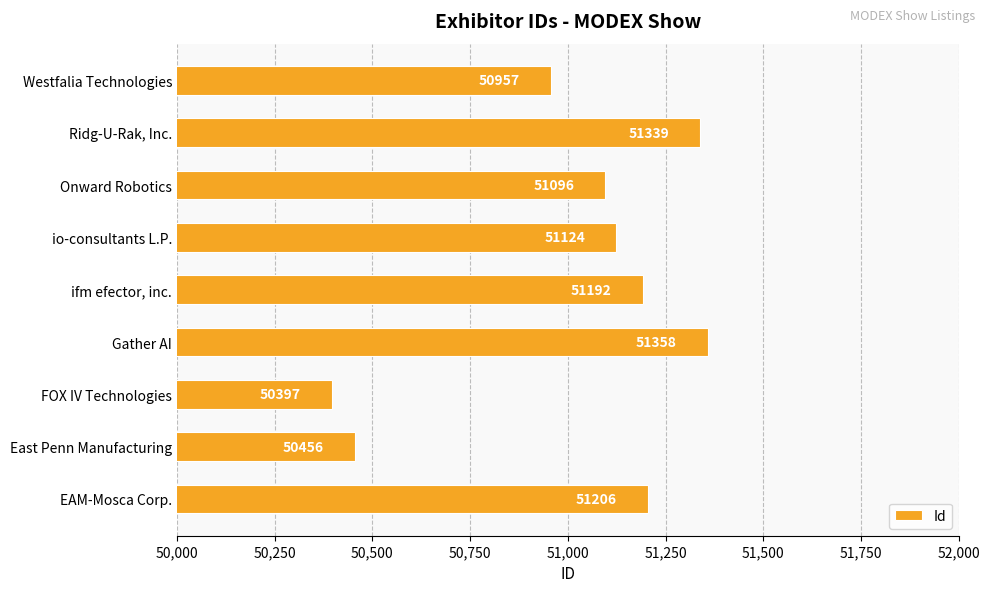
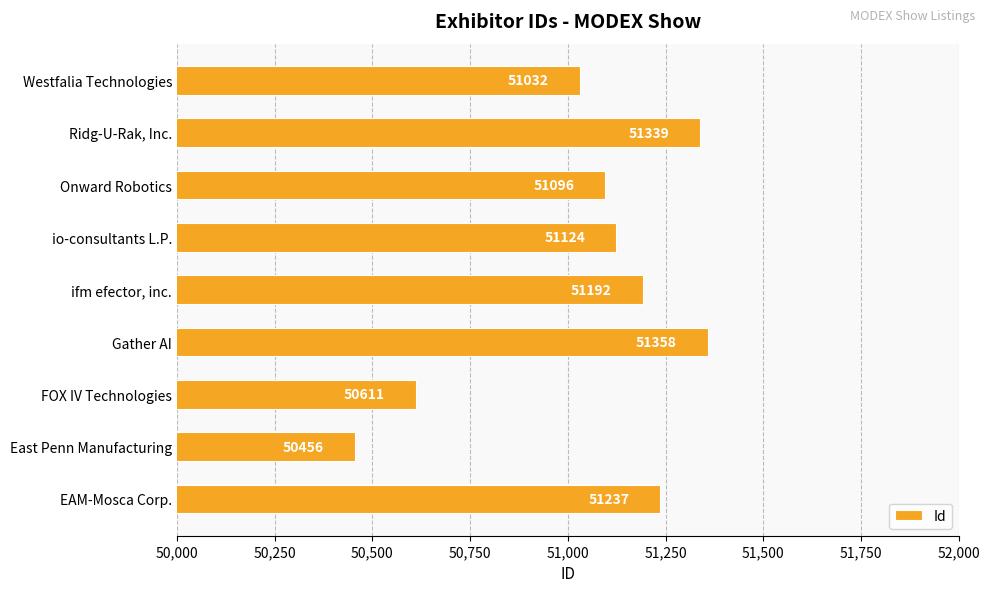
  {
-   "Westfalia Technologies": 50957,
+   "Westfalia Technologies": 51032,
    "Ridg-U-Rak, Inc.": 51339,
    "Onward Robotics": 51096,
    "io-consultants L.P.": 51124,
    "ifm efector, inc.": 51192,
    "Gather AI": 51358,
-   "FOX IV Technologies": 50397,
+   "FOX IV Technologies": 50611,
    "East Penn Manufacturing": 50456,
-   "EAM-Mosca Corp.": 51206
+   "EAM-Mosca Corp.": 51237
  }
